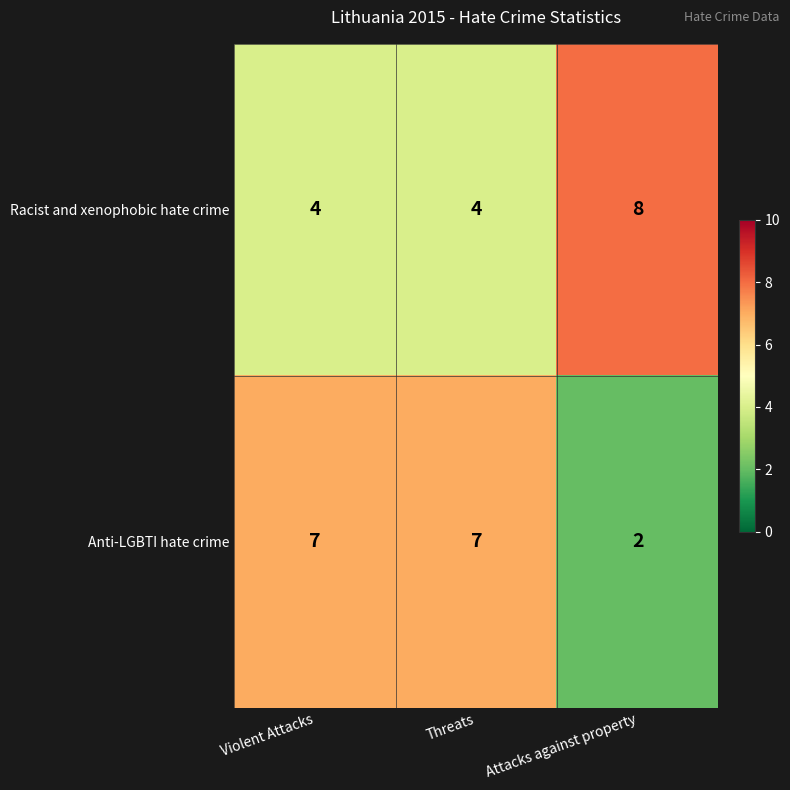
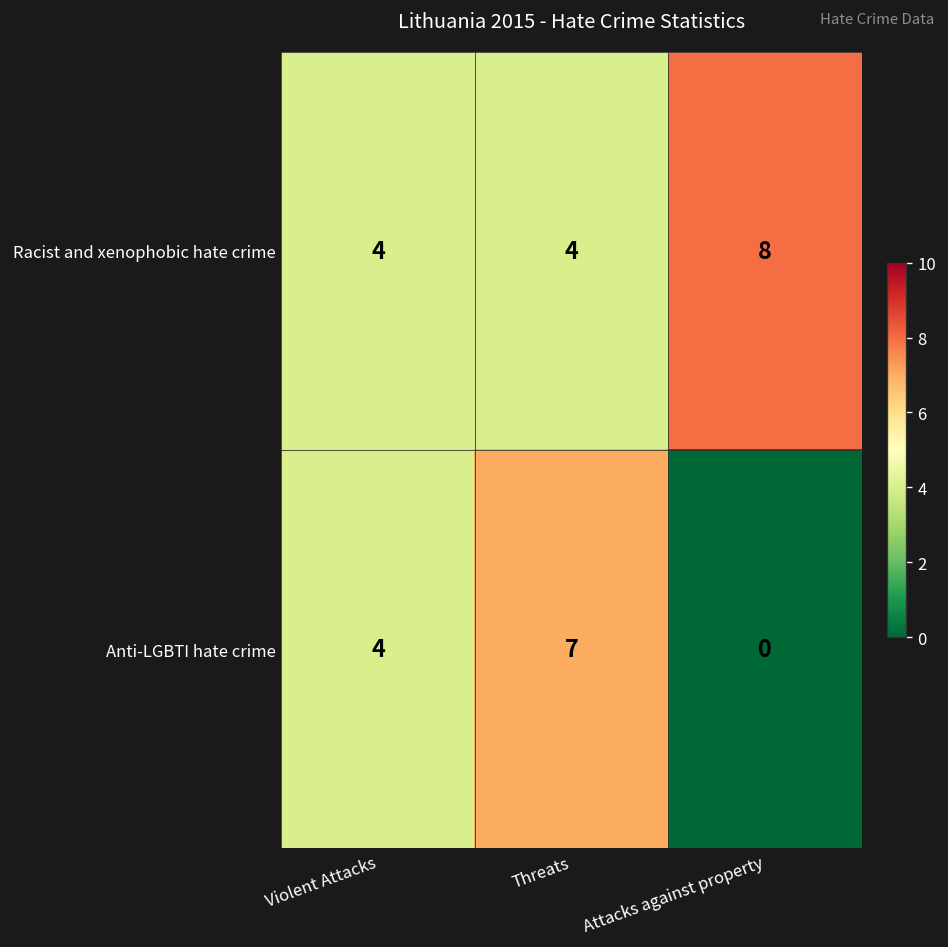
  {
    "Racist and xenophobic hate crime": {
      "Violent Attacks": 4,
      "Threats": 4,
      "Attacks against property": 8
    },
    "Anti-LGBTI hate crime": {
-     "Violent Attacks": 7,
+     "Violent Attacks": 4,
      "Threats": 7,
-     "Attacks against property": 2
+     "Attacks against property": 0
    }
  }
